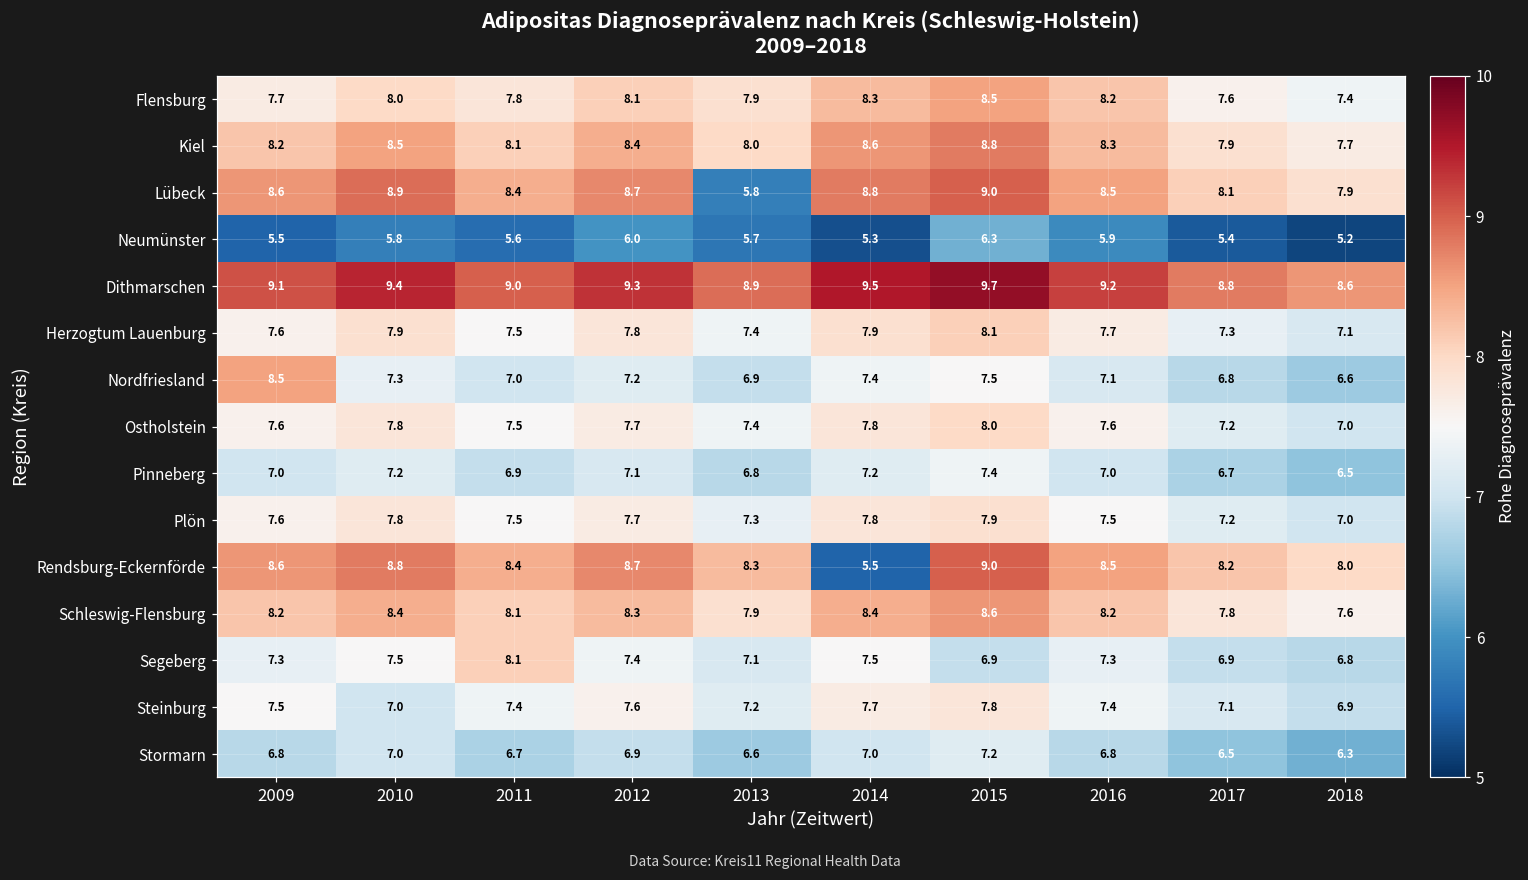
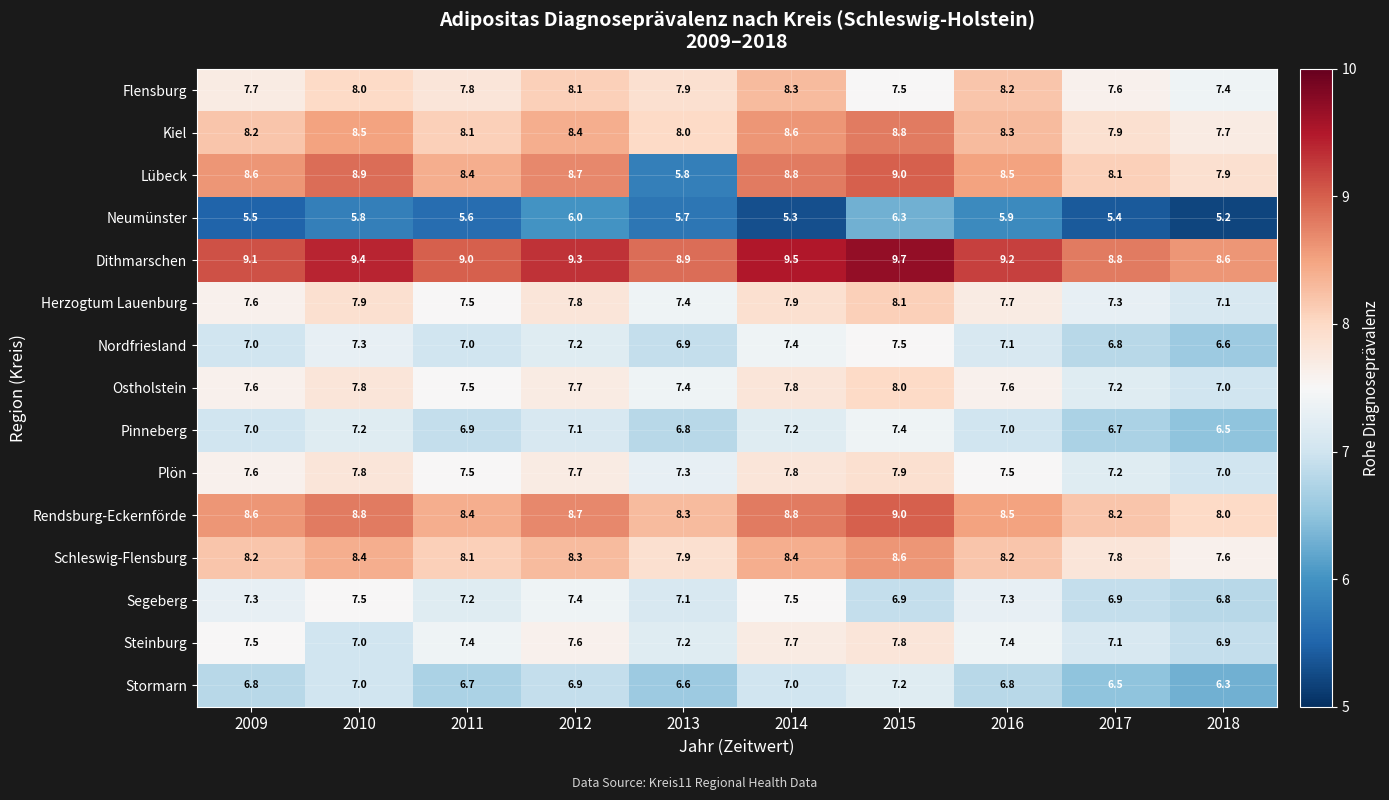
  {
    "Flensburg": {
      "2009": 7.7,
      "2010": 8.0,
      "2011": 7.8,
      "2012": 8.1,
      "2013": 7.9,
      "2014": 8.3,
-     "2015": 8.5,
+     "2015": 7.5,
      "2016": 8.2,
      "2017": 7.6,
      "2018": 7.4
    },
    "Kiel": {
      "2009": 8.2,
      "2010": 8.5,
      "2011": 8.1,
      "2012": 8.4,
      "2013": 8.0,
      "2014": 8.6,
      "2015": 8.8,
      "2016": 8.3,
      "2017": 7.9,
      "2018": 7.7
    },
    "Lübeck": {
      "2009": 8.6,
      "2010": 8.9,
      "2011": 8.4,
      "2012": 8.7,
      "2013": 5.8,
      "2014": 8.8,
      "2015": 9.0,
      "2016": 8.5,
      "2017": 8.1,
      "2018": 7.9
    },
    "Neumünster": {
      "2009": 5.5,
      "2010": 5.8,
      "2011": 5.6,
      "2012": 6.0,
      "2013": 5.7,
      "2014": 5.3,
      "2015": 6.3,
      "2016": 5.9,
      "2017": 5.4,
      "2018": 5.2
    },
    "Dithmarschen": {
      "2009": 9.1,
      "2010": 9.4,
      "2011": 9.0,
      "2012": 9.3,
      "2013": 8.9,
      "2014": 9.5,
      "2015": 9.7,
      "2016": 9.2,
      "2017": 8.8,
      "2018": 8.6
    },
    "Herzogtum Lauenburg": {
      "2009": 7.6,
      "2010": 7.9,
      "2011": 7.5,
      "2012": 7.8,
      "2013": 7.4,
      "2014": 7.9,
      "2015": 8.1,
      "2016": 7.7,
      "2017": 7.3,
      "2018": 7.1
    },
    "Nordfriesland": {
-     "2009": 8.5,
+     "2009": 7.0,
      "2010": 7.3,
      "2011": 7.0,
      "2012": 7.2,
      "2013": 6.9,
      "2014": 7.4,
      "2015": 7.5,
      "2016": 7.1,
      "2017": 6.8,
      "2018": 6.6
    },
    "Ostholstein": {
      "2009": 7.6,
      "2010": 7.8,
      "2011": 7.5,
      "2012": 7.7,
      "2013": 7.4,
      "2014": 7.8,
      "2015": 8.0,
      "2016": 7.6,
      "2017": 7.2,
      "2018": 7.0
    },
    "Pinneberg": {
      "2009": 7.0,
      "2010": 7.2,
      "2011": 6.9,
      "2012": 7.1,
      "2013": 6.8,
      "2014": 7.2,
      "2015": 7.4,
      "2016": 7.0,
      "2017": 6.7,
      "2018": 6.5
    },
    "Plön": {
      "2009": 7.6,
      "2010": 7.8,
      "2011": 7.5,
      "2012": 7.7,
      "2013": 7.3,
      "2014": 7.8,
      "2015": 7.9,
      "2016": 7.5,
      "2017": 7.2,
      "2018": 7.0
    },
    "Rendsburg-Eckernförde": {
      "2009": 8.6,
      "2010": 8.8,
      "2011": 8.4,
      "2012": 8.7,
      "2013": 8.3,
-     "2014": 5.5,
+     "2014": 8.8,
      "2015": 9.0,
      "2016": 8.5,
      "2017": 8.2,
      "2018": 8.0
    },
    "Schleswig-Flensburg": {
      "2009": 8.2,
      "2010": 8.4,
      "2011": 8.1,
      "2012": 8.3,
      "2013": 7.9,
      "2014": 8.4,
      "2015": 8.6,
      "2016": 8.2,
      "2017": 7.8,
      "2018": 7.6
    },
    "Segeberg": {
      "2009": 7.3,
      "2010": 7.5,
-     "2011": 8.1,
+     "2011": 7.2,
      "2012": 7.4,
      "2013": 7.1,
      "2014": 7.5,
      "2015": 6.9,
      "2016": 7.3,
      "2017": 6.9,
      "2018": 6.8
    },
    "Steinburg": {
      "2009": 7.5,
      "2010": 7.0,
      "2011": 7.4,
      "2012": 7.6,
      "2013": 7.2,
      "2014": 7.7,
      "2015": 7.8,
      "2016": 7.4,
      "2017": 7.1,
      "2018": 6.9
    },
    "Stormarn": {
      "2009": 6.8,
      "2010": 7.0,
      "2011": 6.7,
      "2012": 6.9,
      "2013": 6.6,
      "2014": 7.0,
      "2015": 7.2,
      "2016": 6.8,
      "2017": 6.5,
      "2018": 6.3
    }
  }
